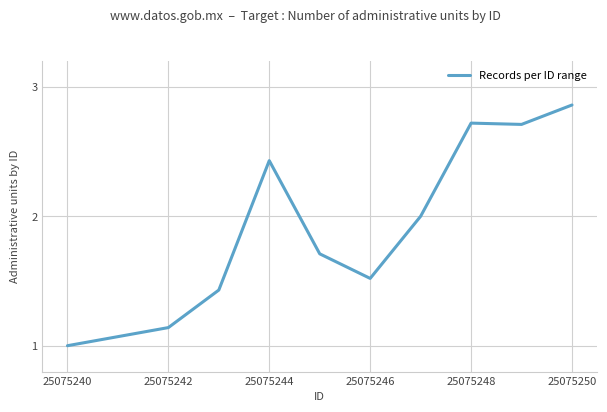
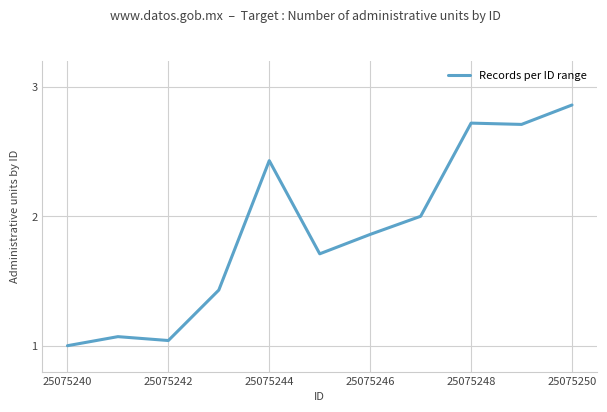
  {
    "25075240": 1.00,
-   "25075242": 1.14,
+   "25075242": 1.04,
    "25075244": 2.43,
-   "25075246": 1.52,
+   "25075246": 1.86,
    "25075248": 2.72,
    "25075250": 2.86
  }
